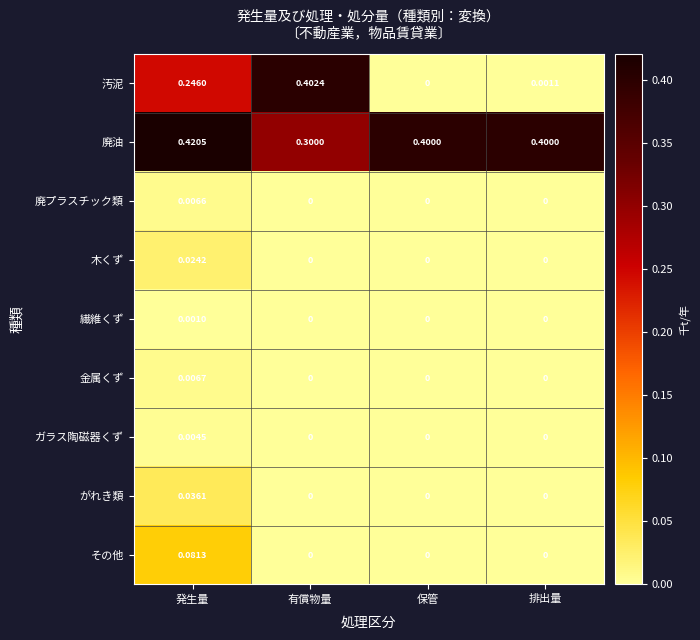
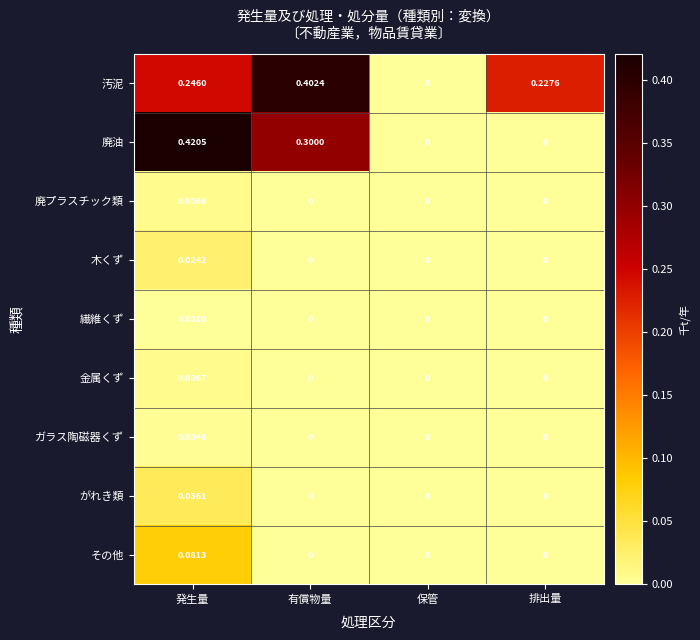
  {
    "汚泥": {
      "発生量": 0.2460,
      "有償物量": 0.4024,
      "保管": 0,
-     "排出量": 0.0011
+     "排出量": 0.2276
    },
    "廃油": {
      "発生量": 0.4205,
      "有償物量": 0.3000,
-     "保管": 0.4000,
-     "排出量": 0.4000
+     "保管": 0,
+     "排出量": 0
    },
    "廃プラスチック類": {
      "発生量": 0.0066,
      "有償物量": 0,
      "保管": 0,
      "排出量": 0
    },
    "木くず": {
      "発生量": 0.0242,
      "有償物量": 0,
      "保管": 0,
      "排出量": 0
    },
    "繊維くず": {
      "発生量": 0.0010,
      "有償物量": 0,
      "保管": 0,
      "排出量": 0
    },
    "金属くず": {
      "発生量": 0.0067,
      "有償物量": 0,
      "保管": 0,
      "排出量": 0
    },
    "ガラス陶磁器くず": {
      "発生量": 0.0045,
      "有償物量": 0,
      "保管": 0,
      "排出量": 0
    },
    "がれき類": {
      "発生量": 0.0361,
      "有償物量": 0,
      "保管": 0,
      "排出量": 0
    },
    "その他": {
      "発生量": 0.0813,
      "有償物量": 0,
      "保管": 0,
      "排出量": 0
    }
  }
